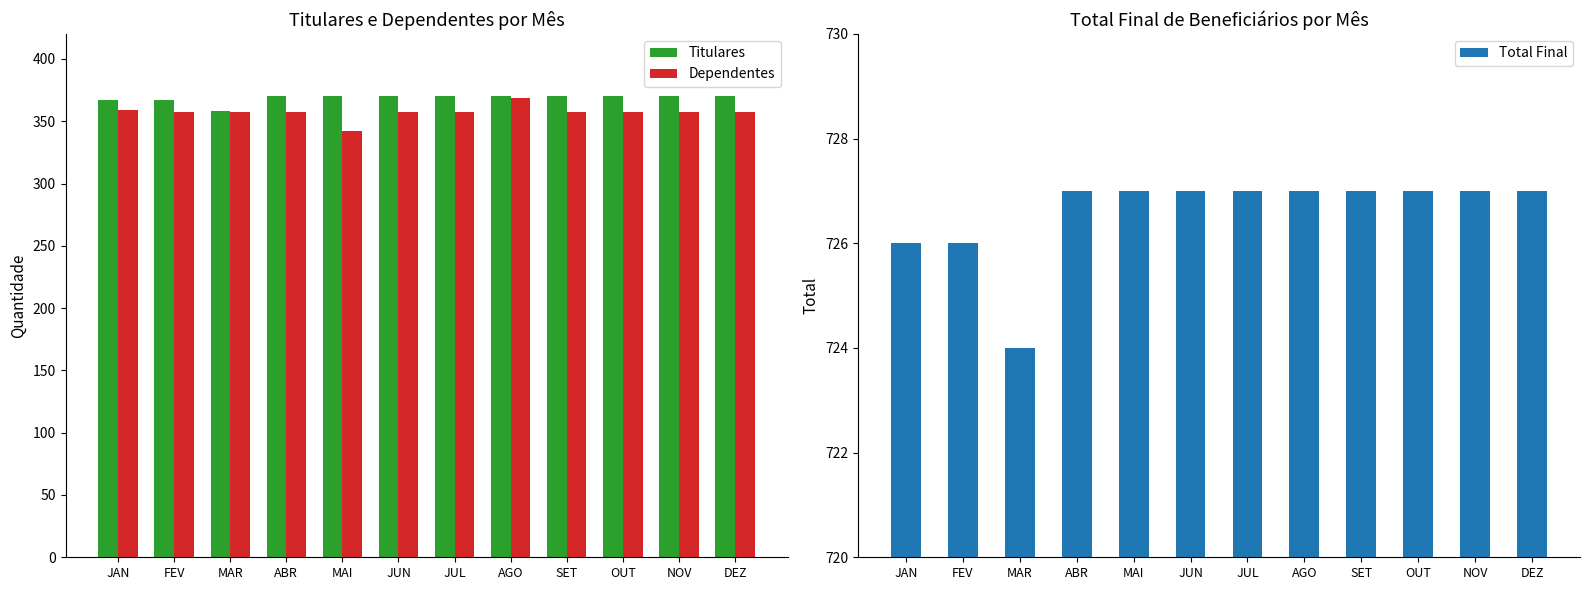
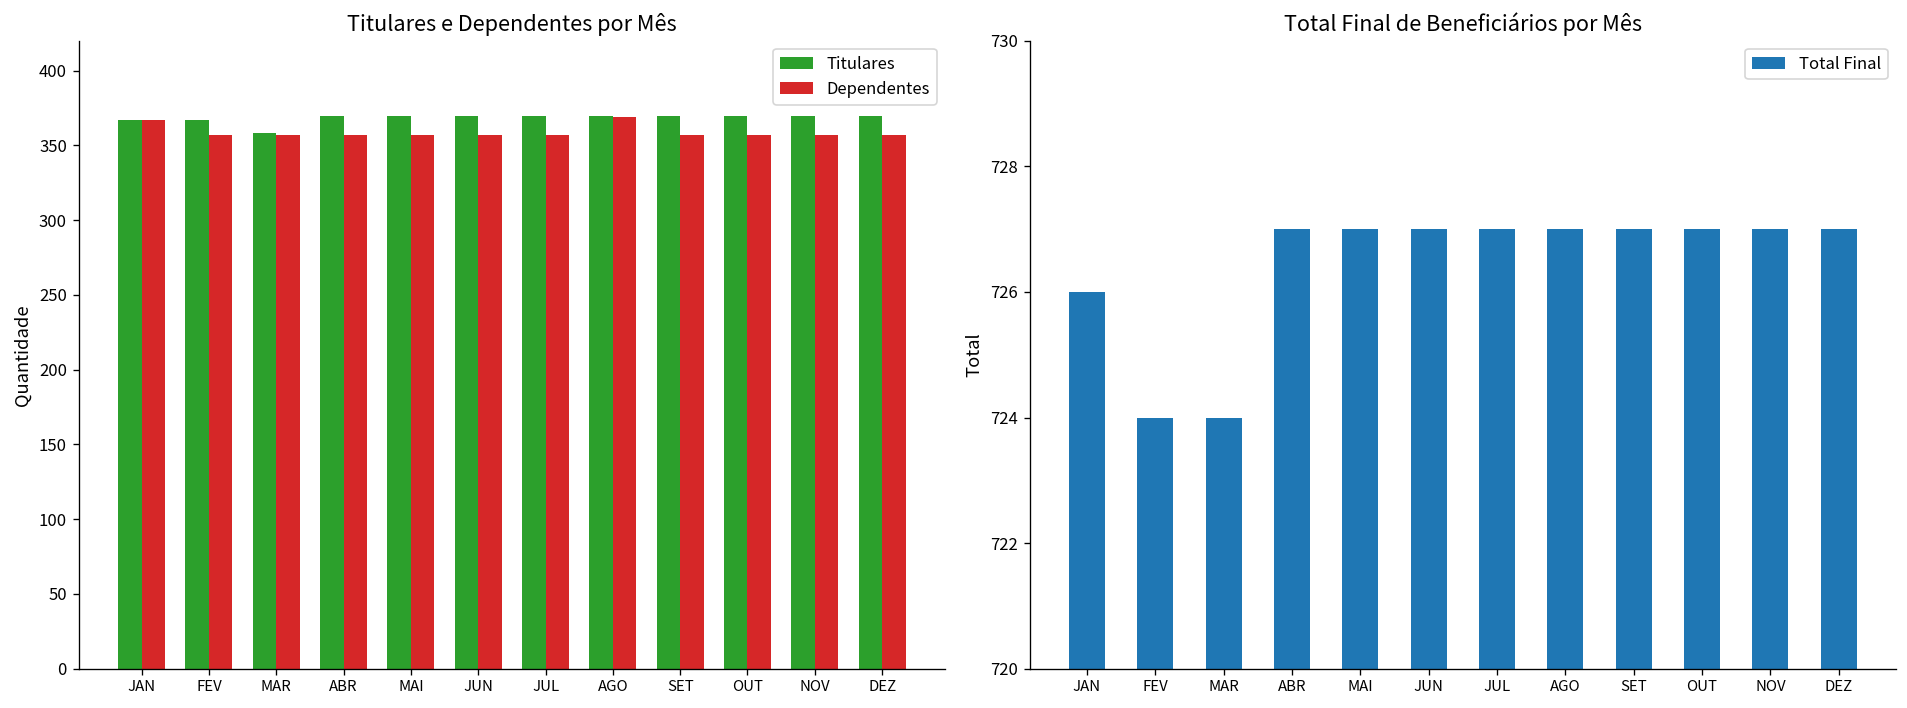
  {
    "Titulares e Dependentes por Mês": {
      "Titulares": {
        "JAN": 367,
        "FEV": 367,
        "MAR": 358,
        "ABR": 370,
        "MAI": 370,
        "JUN": 370,
        "JUL": 370,
        "AGO": 370,
        "SET": 370,
        "OUT": 370,
        "NOV": 370,
        "DEZ": 370
      },
      "Dependentes": {
-       "JAN": 359,
+       "JAN": 367,
        "FEV": 357,
        "MAR": 357,
        "ABR": 357,
-       "MAI": 342,
+       "MAI": 357,
        "JUN": 357,
        "JUL": 357,
        "AGO": 369,
        "SET": 357,
        "OUT": 357,
        "NOV": 357,
        "DEZ": 357
      }
    },
    "Total Final de Beneficiários por Mês": {
      "JAN": 726,
-     "FEV": 726,
+     "FEV": 724,
      "MAR": 724,
      "ABR": 727,
      "MAI": 727,
      "JUN": 727,
      "JUL": 727,
      "AGO": 727,
      "SET": 727,
      "OUT": 727,
      "NOV": 727,
      "DEZ": 727
    }
  }
